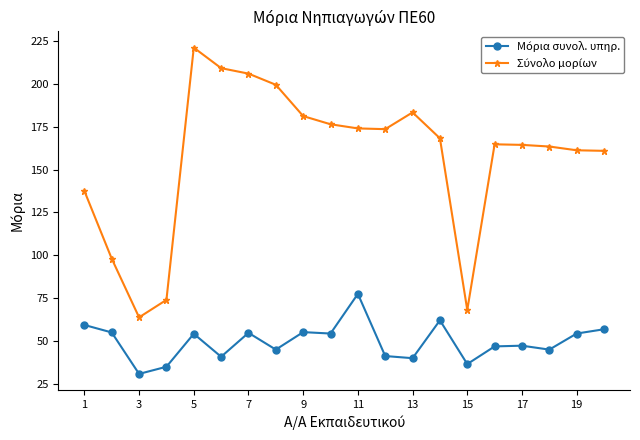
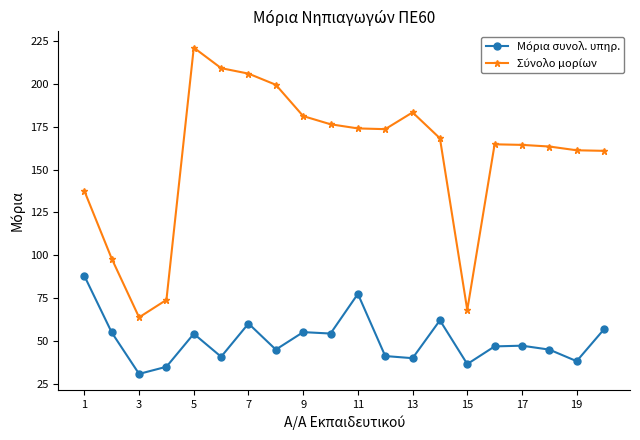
  {
    "Μόρια συνολ. υπηρ.": {
-     "1": 59,
+     "1": 88,
      "3": 31,
      "5": 54,
-     "7": 55,
+     "7": 60,
      "9": 55,
      "11": 78,
      "13": 40,
      "15": 37,
      "17": 47,
-     "19": 54
+     "19": 38
    },
    "Σύνολο μορίων": {
      "1": 138,
      "3": 64,
      "5": 221,
      "7": 206,
      "9": 181,
      "11": 174,
      "13": 183,
      "15": 68,
      "17": 164,
      "19": 161
    }
  }
